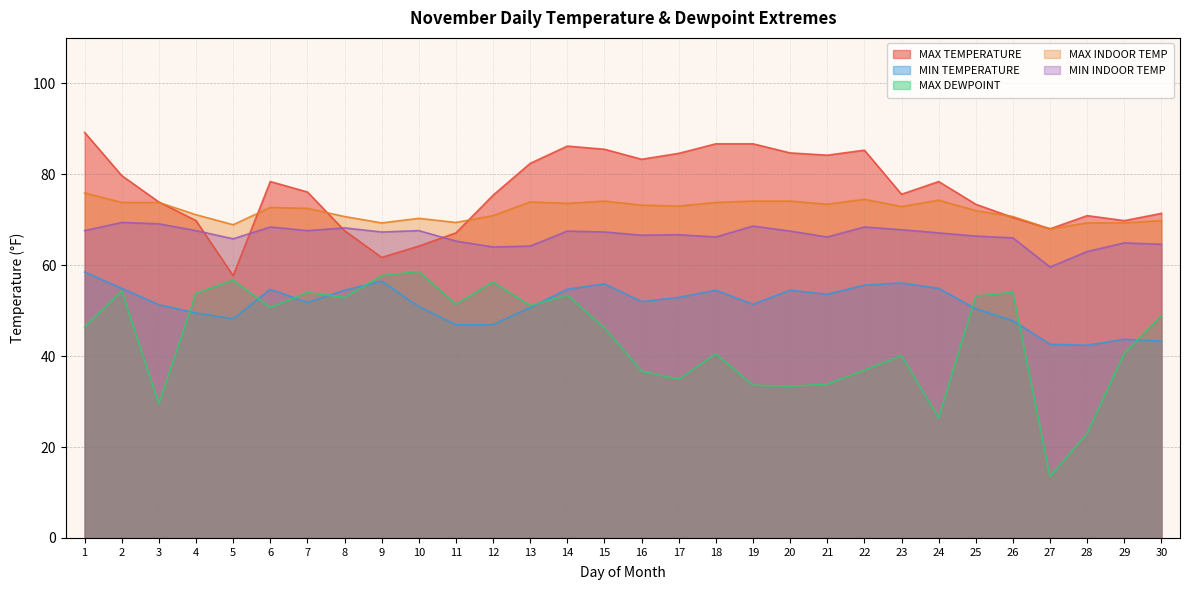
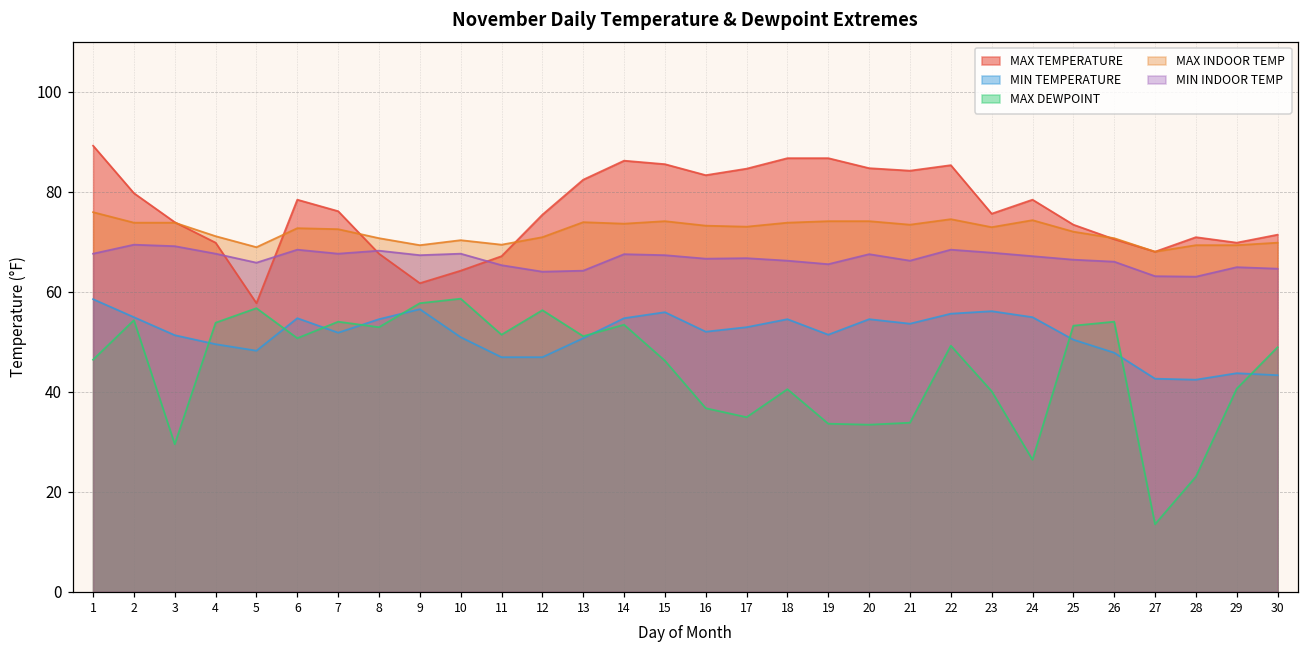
  {
    "MIN TEMPERATURE": {
      "1": 59,
      "2": 55,
      "3": 51,
      "4": 50,
      "5": 48,
      "6": 55,
      "7": 52,
      "8": 55,
      "9": 57,
      "10": 51,
      "11": 47,
      "12": 47,
      "14": 55,
      "15": 56,
      "16": 52,
      "17": 53,
      "18": 55,
      "19": 51,
      "20": 55,
      "21": 54,
      "22": 56,
      "23": 56,
      "24": 55,
      "25": 50,
      "26": 48,
      "27": 43,
      "28": 42,
      "29": 44,
      "30": 43
    },
    "MAX DEWPOINT": {
      "1": 46,
      "2": 54,
      "3": 30,
      "4": 54,
      "5": 57,
      "6": 51,
      "7": 54,
      "8": 53,
      "9": 58,
      "10": 59,
      "11": 51,
      "12": 56,
      "14": 53,
      "15": 46,
      "16": 37,
      "17": 35,
      "18": 41,
      "19": 34,
      "20": 33,
      "21": 34,
-     "22": 37,
+     "22": 49,
      "23": 40,
      "24": 26,
      "25": 53,
      "26": 54,
      "27": 14,
      "28": 23,
      "29": 41,
      "30": 49
    },
    "MIN INDOOR TEMP": {
      "1": 68,
      "2": 69,
      "3": 69,
      "4": 68,
      "5": 66,
      "6": 68,
      "7": 68,
      "8": 68,
      "9": 67,
      "10": 68,
      "11": 65,
      "12": 64,
      "13": 64,
      "14": 68,
      "15": 67,
      "16": 67,
      "17": 67,
      "18": 66,
-     "19": 69,
+     "19": 66,
      "20": 68,
      "21": 66,
      "22": 68,
      "23": 68,
      "24": 67,
      "25": 66,
      "26": 66,
-     "27": 60,
+     "27": 63,
      "28": 63,
      "29": 65,
      "30": 65
    }
  }
